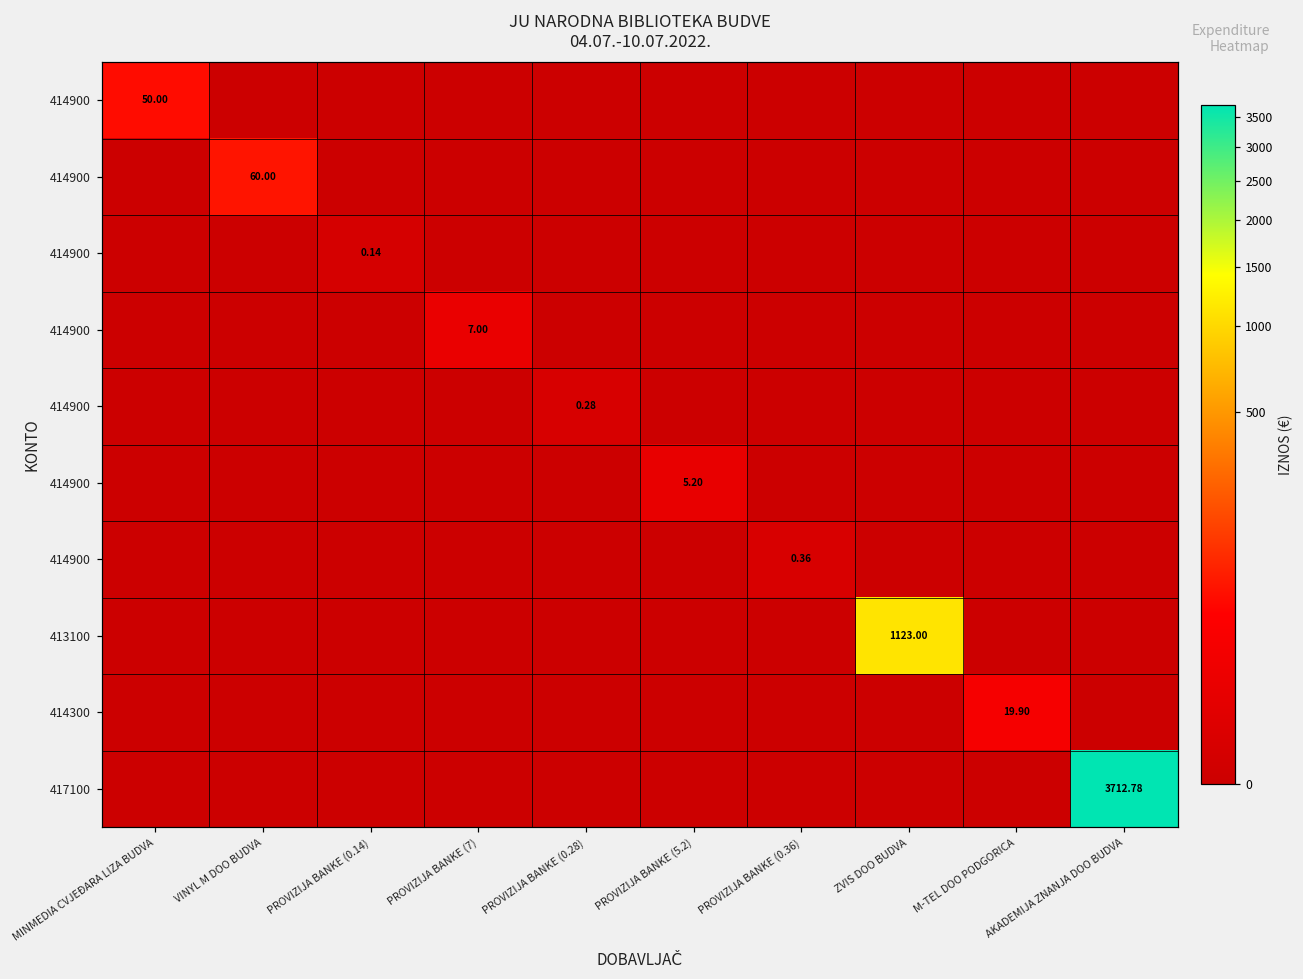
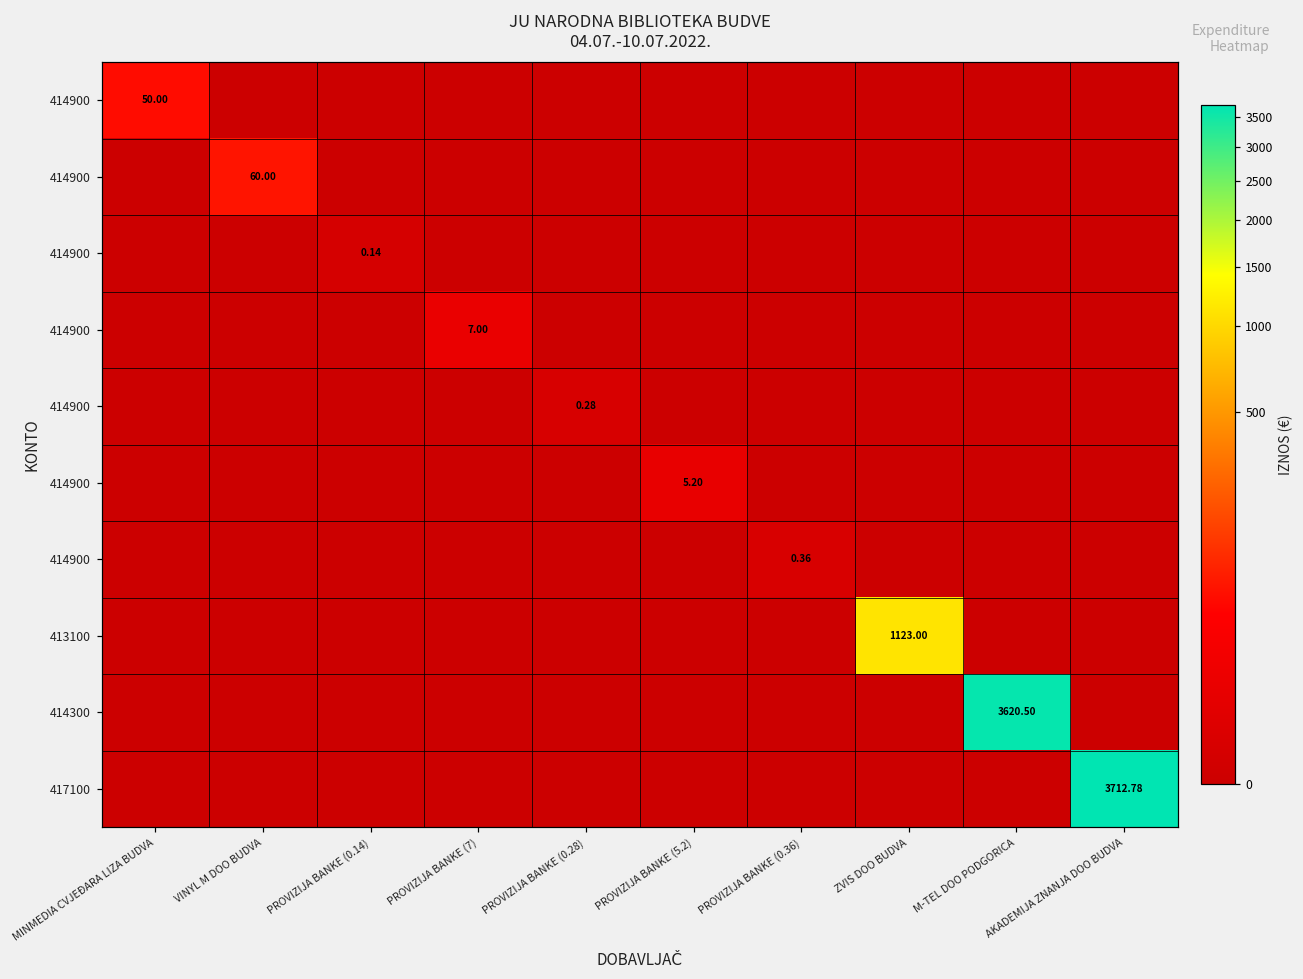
  {
    "413100": {
      "ZVIS DOO BUDVA": 1123.00
    },
    "414300": {
-     "M-TEL DOO PODGORICA": 19.90
+     "M-TEL DOO PODGORICA": 3620.50
    },
    "417100": {
      "AKADEMIJA ZNANJA DOO BUDVA": 3712.78
    }
  }
